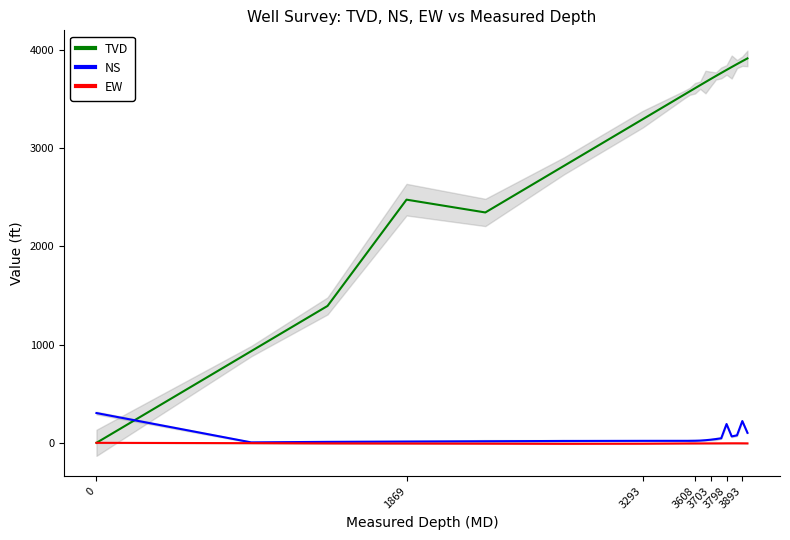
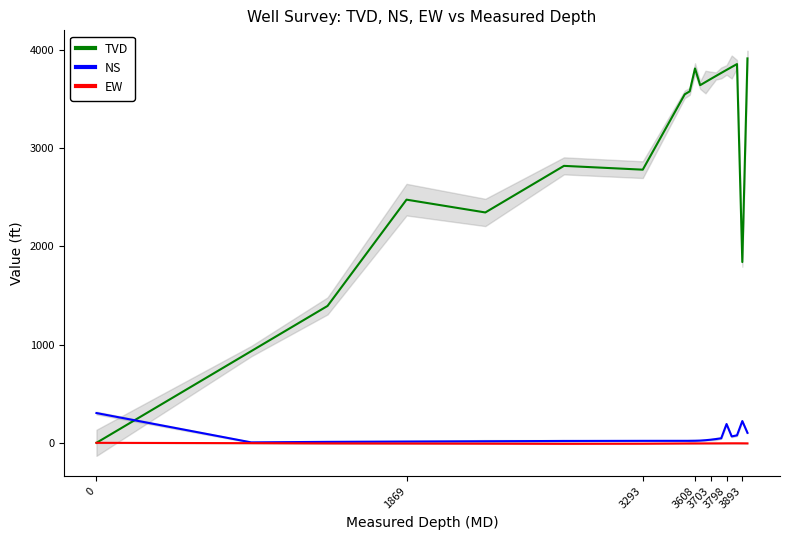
  {
    "TVD": {
      "1869": 2500,
-     "3293": 3300,
-     "3608": 3600,
+     "3293": 2800,
+     "3608": 3800,
      "3703": 3700,
      "3798": 3800,
-     "3893": 3900
+     "3893": 1800
    }
  }
